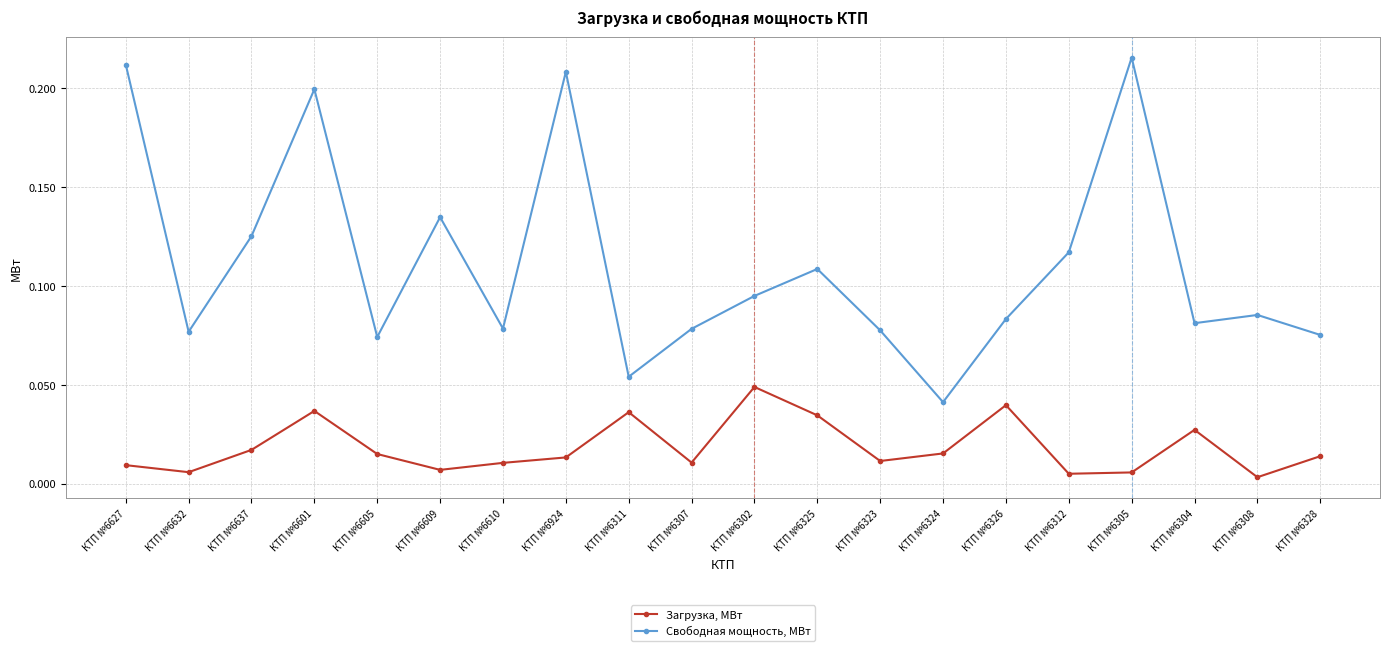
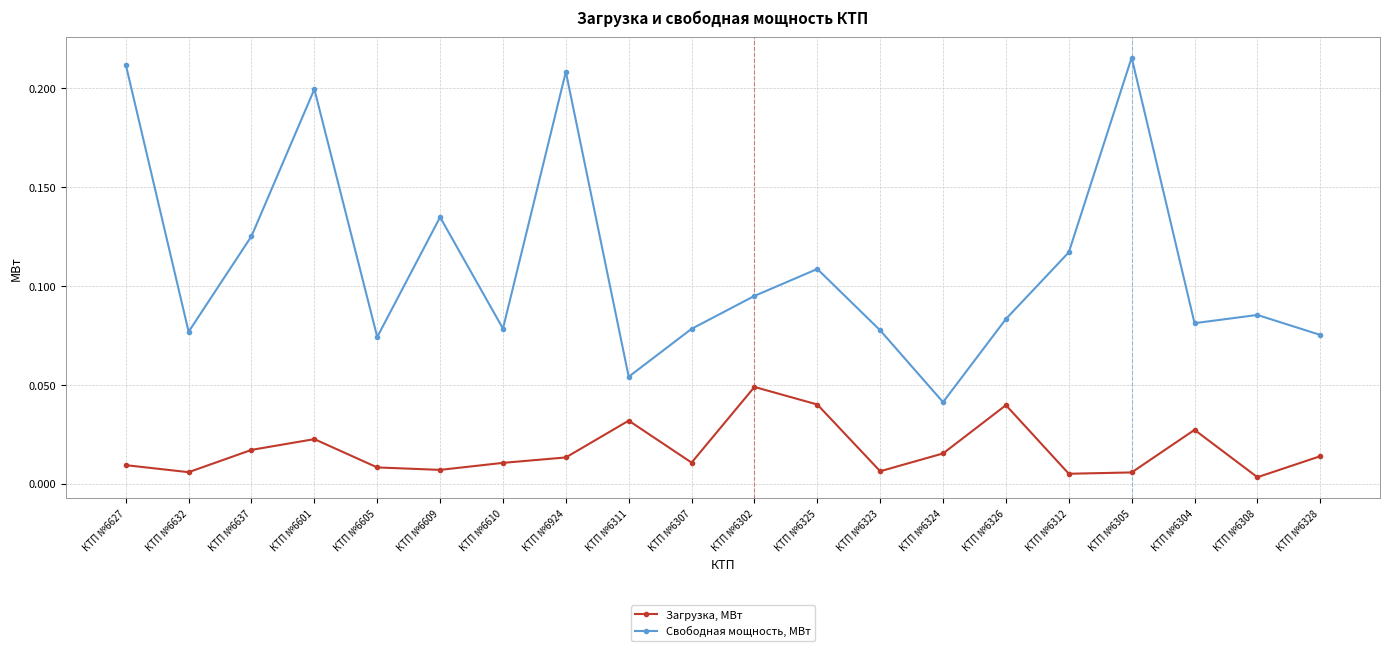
  {
    "Загрузка, МВт": {
      "КТП №6627": 0.009,
      "КТП №6632": 0.006,
      "КТП №6637": 0.017,
-     "КТП №6601": 0.037,
-     "КТП №6605": 0.015,
+     "КТП №6601": 0.022,
+     "КТП №6605": 0.008,
      "КТП №6609": 0.007,
      "КТП №6610": 0.010,
      "КТП №6924": 0.013,
-     "КТП №6311": 0.036,
+     "КТП №6311": 0.032,
      "КТП №6307": 0.011,
      "КТП №6302": 0.049,
-     "КТП №6325": 0.035,
-     "КТП №6323": 0.011,
+     "КТП №6325": 0.040,
+     "КТП №6323": 0.006,
      "КТП №6324": 0.015,
      "КТП №6326": 0.040,
      "КТП №6312": 0.005,
      "КТП №6305": 0.006,
      "КТП №6304": 0.027,
      "КТП №6308": 0.003,
      "КТП №6328": 0.014
    },
    "Свободная мощность, МВт": {
      "КТП №6627": 0.212,
      "КТП №6632": 0.077,
      "КТП №6637": 0.125,
      "КТП №6601": 0.200,
      "КТП №6605": 0.074,
      "КТП №6609": 0.135,
      "КТП №6610": 0.078,
      "КТП №6924": 0.208,
      "КТП №6311": 0.054,
      "КТП №6307": 0.078,
      "КТП №6302": 0.095,
      "КТП №6325": 0.109,
      "КТП №6323": 0.078,
      "КТП №6324": 0.041,
      "КТП №6326": 0.083,
      "КТП №6312": 0.117,
      "КТП №6305": 0.216,
      "КТП №6304": 0.081,
      "КТП №6308": 0.085,
      "КТП №6328": 0.075
    }
  }
